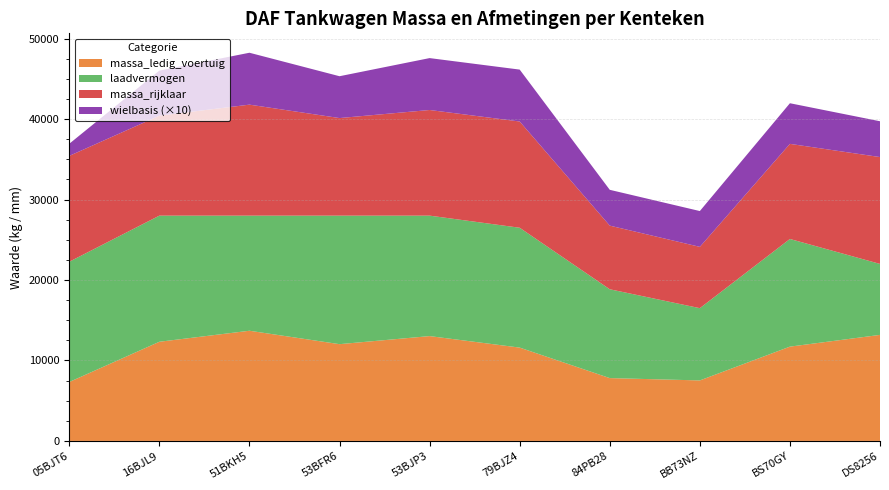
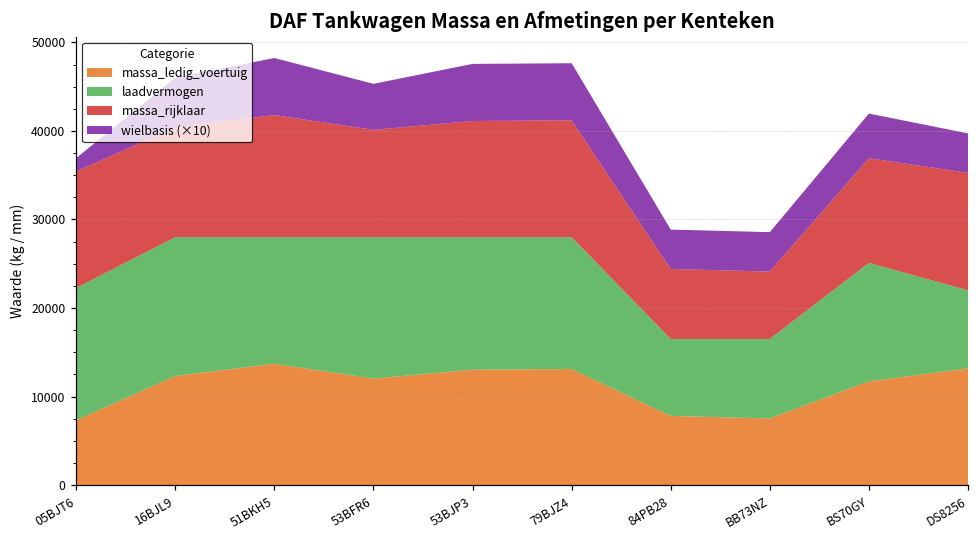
  {
    "massa_ledig_voertuig": {
      "05BJT6": 7000,
      "16BJL9": 12000,
      "51BKH5": 14000,
      "53BFR6": 12000,
      "53BJP3": 13000,
-     "79BJZ4": 12000,
+     "79BJZ4": 13000,
      "84PB28": 8000,
      "BB73NZ": 8000,
      "BS70GY": 12000,
      "DS8256": 13000
    },
    "laadvermogen": {
      "05BJT6": 15000,
      "16BJL9": 16000,
      "51BKH5": 14000,
      "53BFR6": 16000,
      "53BJP3": 15000,
      "79BJZ4": 15000,
-     "84PB28": 11000,
+     "84PB28": 9000,
      "BB73NZ": 9000,
      "BS70GY": 13000,
      "DS8256": 9000
    },
    "massa_rijklaar": {
      "05BJT6": 13000,
      "51BKH5": 14000,
      "53BFR6": 12000,
      "53BJP3": 13000,
      "79BJZ4": 13000,
      "84PB28": 8000,
      "BB73NZ": 8000,
      "BS70GY": 12000,
      "DS8256": 13000
    },
    "wielbasis (×10)": {
      "05BJT6": 2000,
      "51BKH5": 6000,
      "53BFR6": 5000,
      "53BJP3": 6000,
      "79BJZ4": 6000,
      "84PB28": 4000,
      "BB73NZ": 4000,
      "BS70GY": 5000,
      "DS8256": 4000
    }
  }
